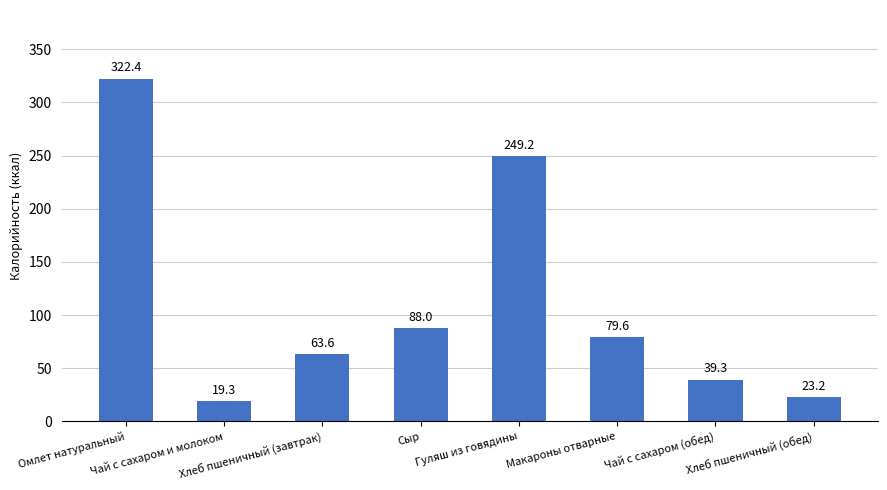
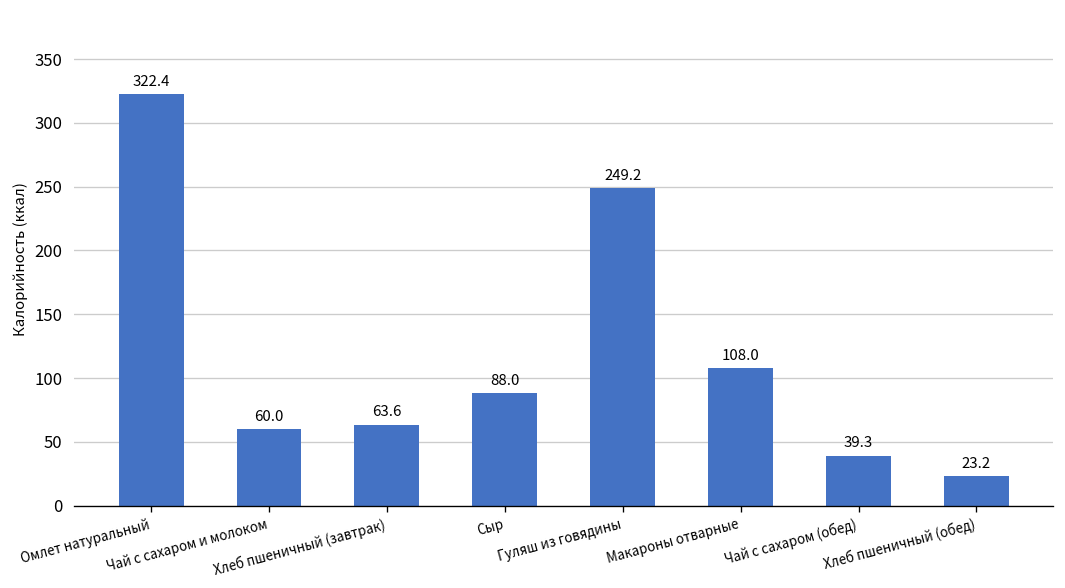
  {
    "Омлет натуральный": 322.4,
-   "Чай с сахаром и молоком": 19.3,
+   "Чай с сахаром и молоком": 60.0,
    "Хлеб пшеничный (завтрак)": 63.6,
    "Сыр": 88.0,
    "Гуляш из говядины": 249.2,
-   "Макароны отварные": 79.6,
+   "Макароны отварные": 108.0,
    "Чай с сахаром (обед)": 39.3,
    "Хлеб пшеничный (обед)": 23.2
  }
